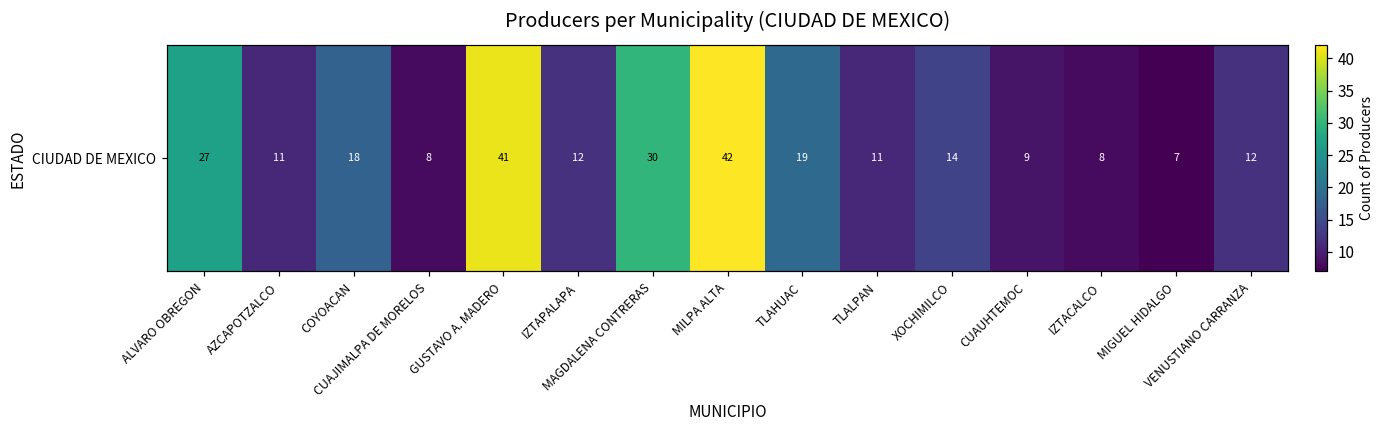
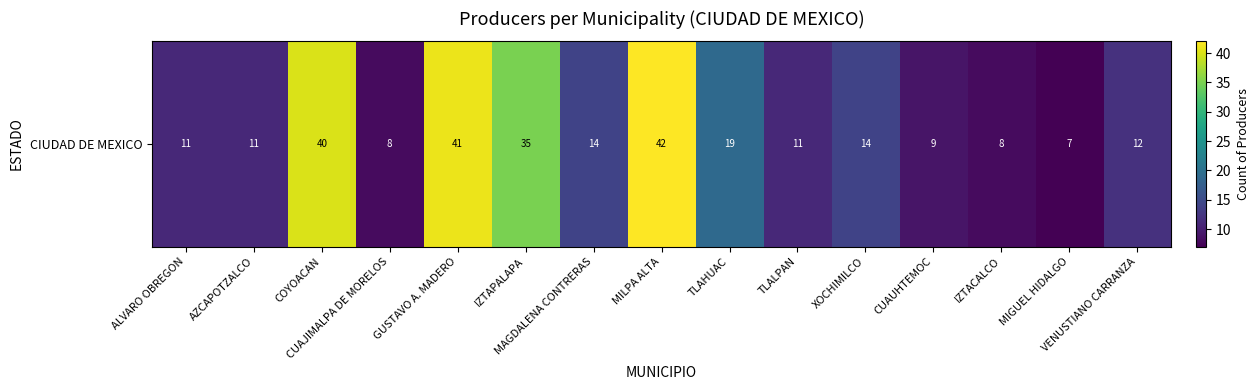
  {
    "CIUDAD DE MEXICO": {
-     "ALVARO OBREGON": 27,
+     "ALVARO OBREGON": 11,
      "AZCAPOTZALCO": 11,
-     "COYOACAN": 18,
+     "COYOACAN": 40,
      "CUAJIMALPA DE MORELOS": 8,
      "GUSTAVO A. MADERO": 41,
-     "IZTAPALAPA": 12,
-     "MAGDALENA CONTRERAS": 30,
+     "IZTAPALAPA": 35,
+     "MAGDALENA CONTRERAS": 14,
      "MILPA ALTA": 42,
      "TLAHUAC": 19,
      "TLALPAN": 11,
      "XOCHIMILCO": 14,
      "CUAUHTEMOC": 9,
      "IZTACALCO": 8,
      "MIGUEL HIDALGO": 7,
      "VENUSTIANO CARRANZA": 12
    }
  }
